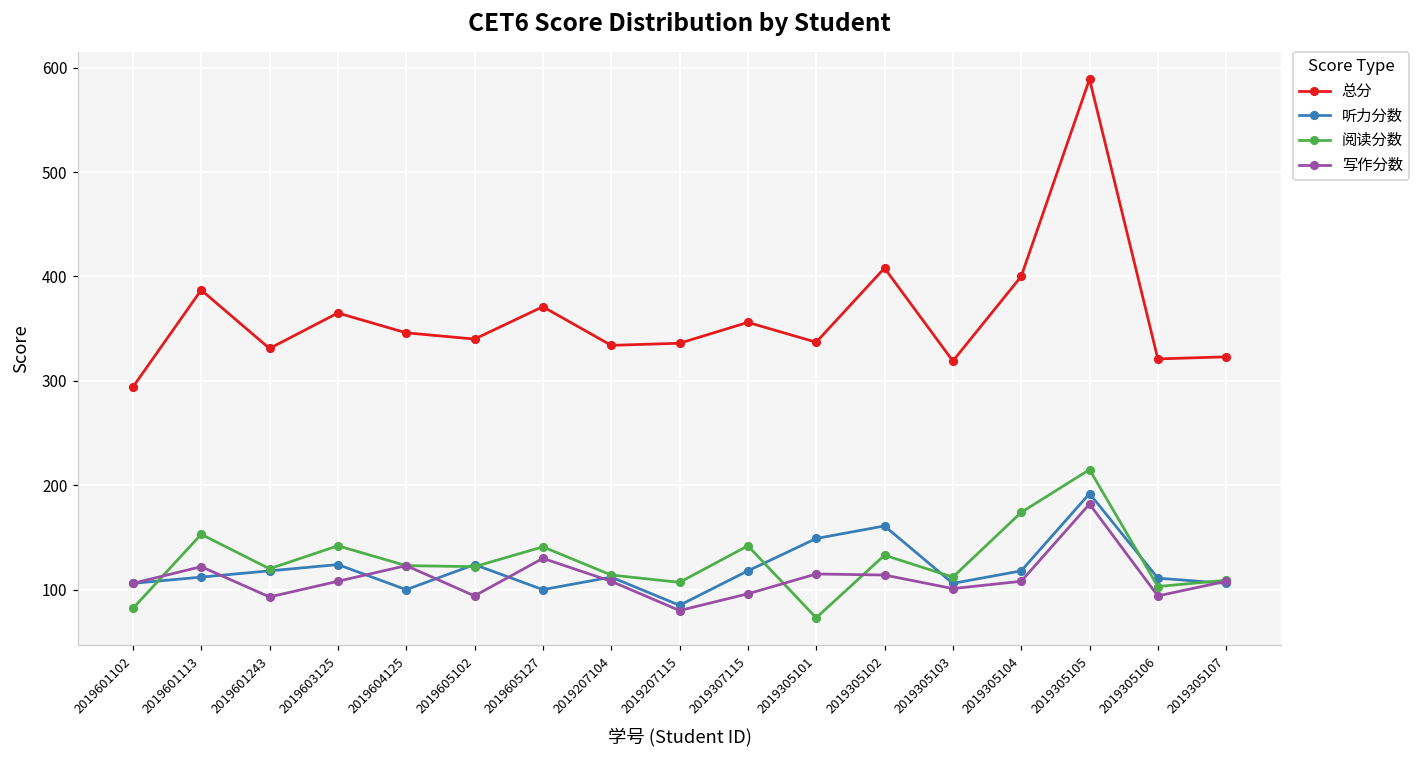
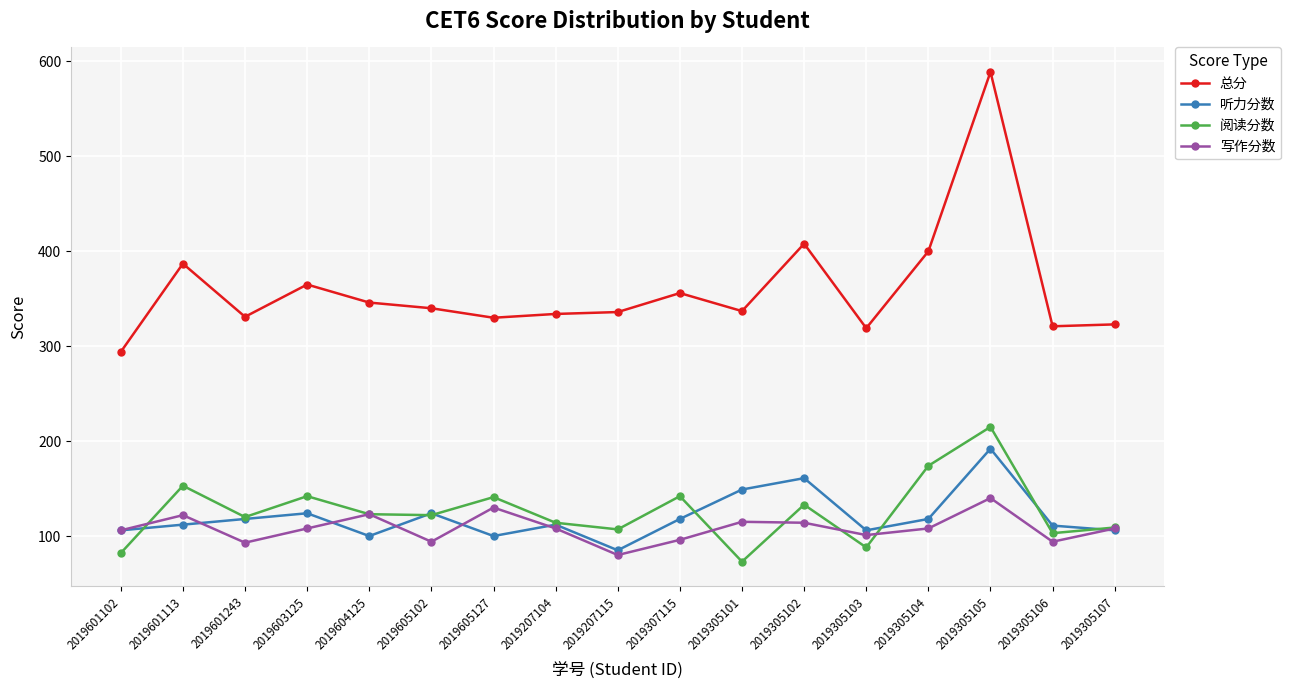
  {
    "总分": {
      "2019601102": 290,
      "2019601113": 390,
      "2019601243": 330,
      "2019603125": 370,
      "2019604125": 350,
      "2019605102": 340,
-     "2019605127": 370,
+     "2019605127": 330,
      "2019207104": 330,
      "2019207115": 340,
      "2019307115": 360,
      "2019305101": 340,
      "2019305102": 410,
      "2019305103": 320,
      "2019305104": 400,
      "2019305105": 590,
      "2019305106": 320,
      "2019305107": 320
    },
    "听力分数": {
      "2019601113": 110,
      "2019603125": 120,
      "2019604125": 100,
      "2019605127": 100,
      "2019207115": 90,
      "2019307115": 120,
      "2019305101": 150,
      "2019305102": 160,
      "2019305103": 110,
      "2019305104": 120,
      "2019305105": 190,
      "2019305106": 110
    },
    "阅读分数": {
      "2019601102": 80,
      "2019601113": 150,
      "2019603125": 140,
      "2019605127": 140,
      "2019207115": 110,
      "2019307115": 140,
      "2019305101": 70,
      "2019305102": 130,
-     "2019305103": 110,
+     "2019305103": 90,
      "2019305104": 170,
      "2019305105": 220,
      "2019305106": 100
    },
    "写作分数": {
      "2019601113": 120,
      "2019601243": 90,
      "2019603125": 110,
      "2019605102": 90,
      "2019605127": 130,
      "2019207104": 110,
      "2019207115": 80,
      "2019307115": 100,
      "2019305101": 120,
      "2019305102": 110,
      "2019305103": 100,
      "2019305104": 110,
-     "2019305105": 180,
+     "2019305105": 140,
      "2019305106": 90
    }
  }
